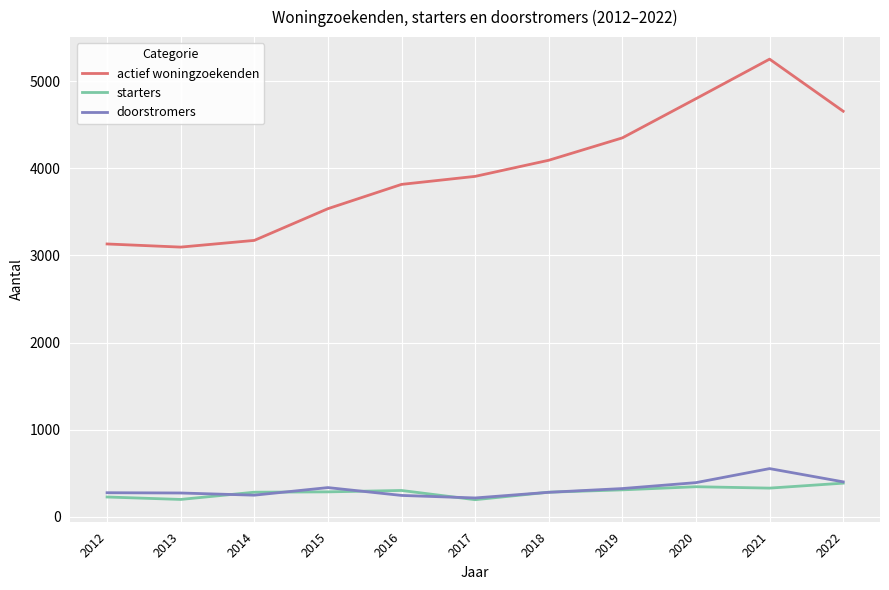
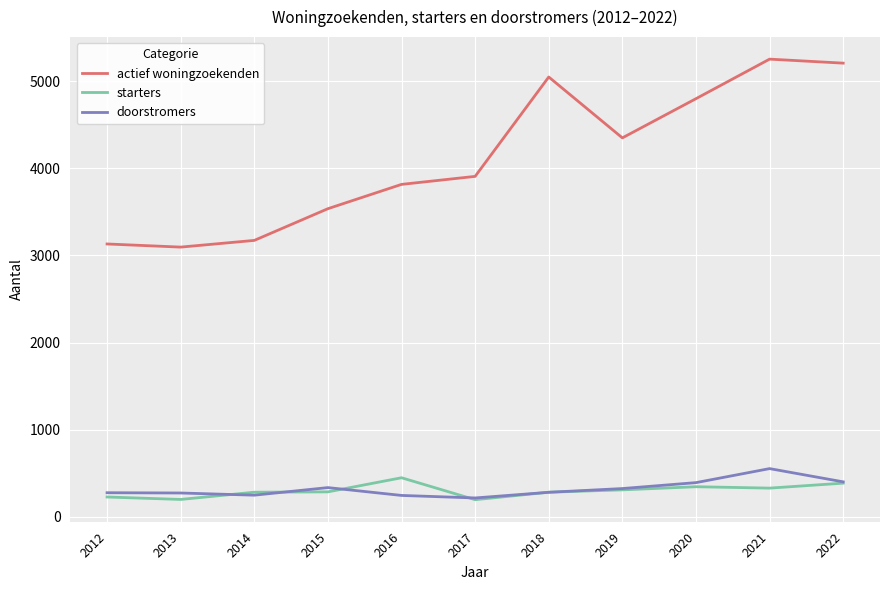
  {
    "actief woningzoekenden": {
      "2012": 3100,
      "2013": 3100,
      "2014": 3200,
      "2015": 3500,
      "2016": 3800,
      "2017": 3900,
-     "2018": 4100,
+     "2018": 5000,
      "2019": 4400,
      "2020": 4800,
      "2021": 5300,
-     "2022": 4700
+     "2022": 5200
    },
    "starters": {
      "2012": 200,
      "2013": 200,
      "2014": 300,
      "2015": 300,
-     "2016": 300,
+     "2016": 400,
      "2020": 300,
      "2021": 300
    },
    "doorstromers": {
      "2012": 300,
      "2013": 300,
      "2014": 200,
      "2015": 300,
      "2016": 200,
      "2020": 400,
      "2021": 600
    }
  }
